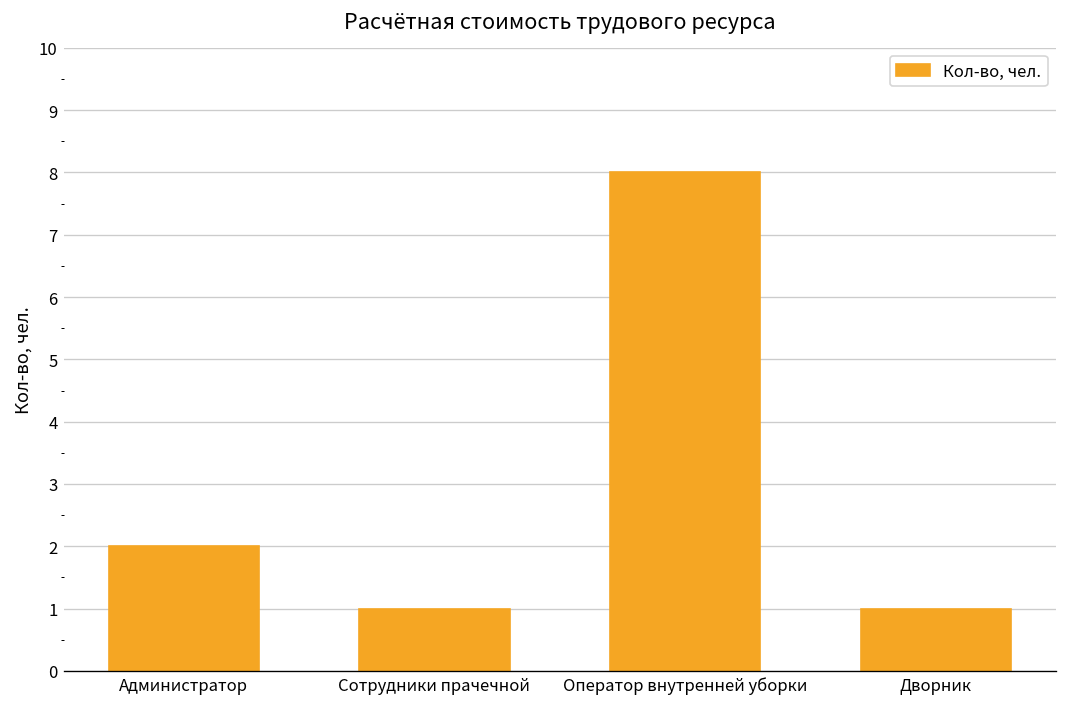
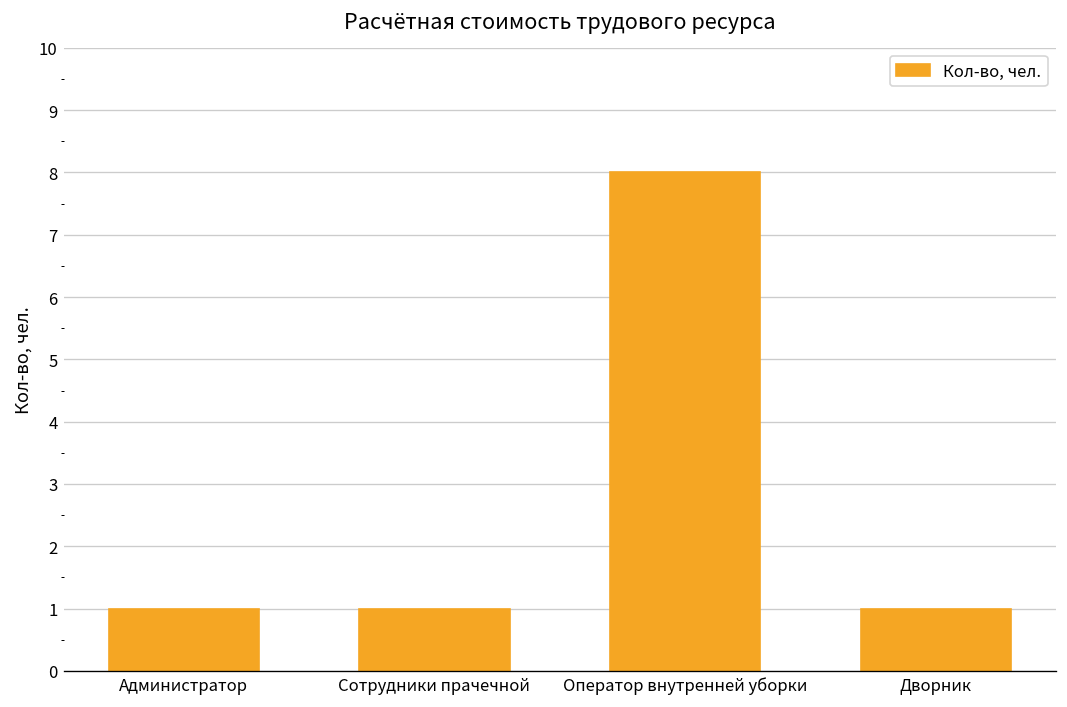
  {
-   "Администратор": 2,
+   "Администратор": 1,
    "Сотрудники прачечной": 1,
    "Оператор внутренней уборки": 8,
    "Дворник": 1
  }
